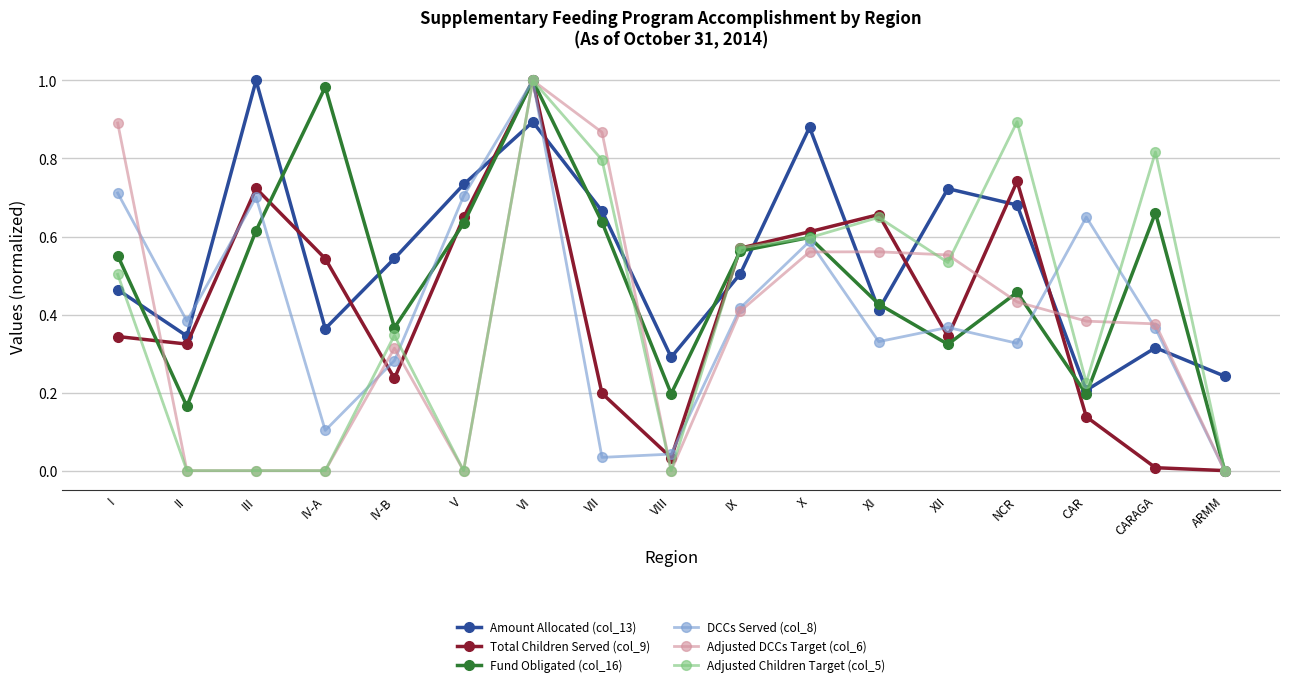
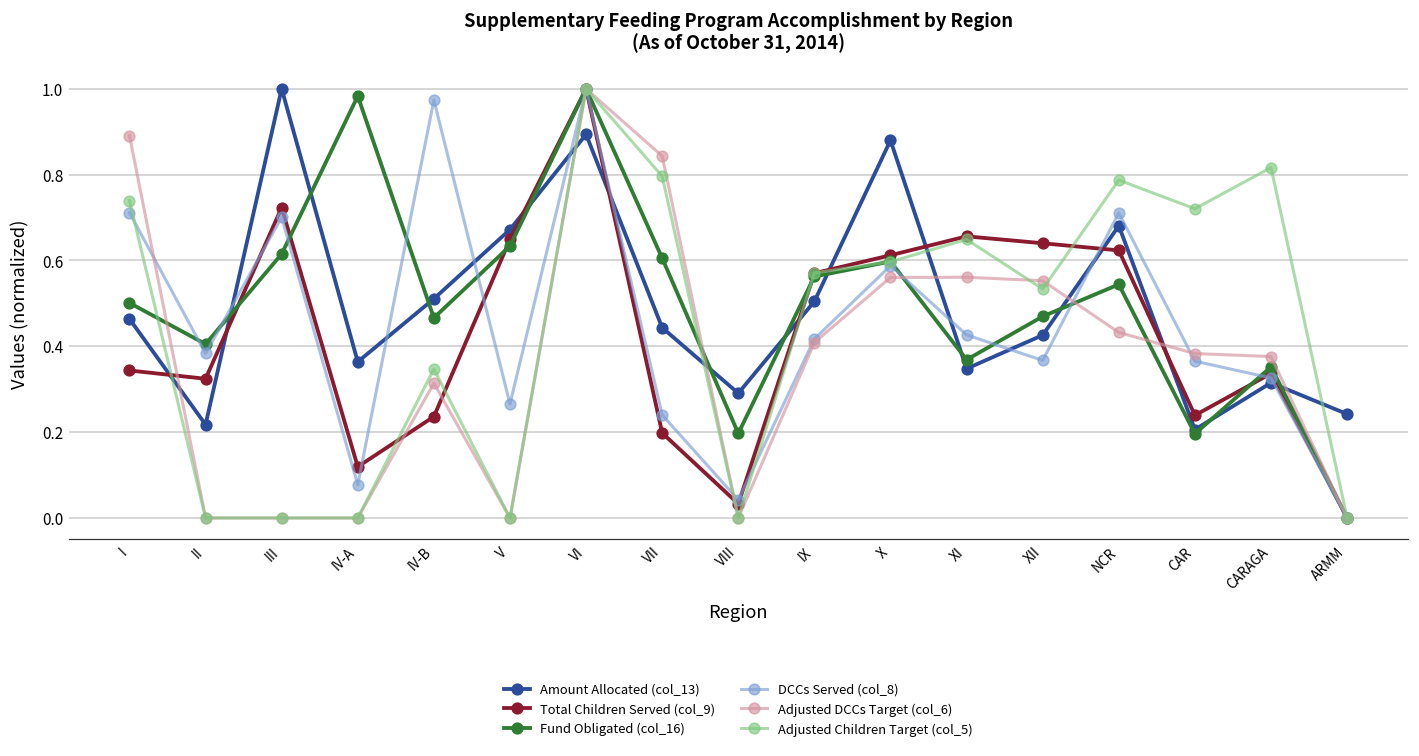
  {
    "Amount Allocated (col_13)": {
      "I": 0.46,
-     "II": 0.34,
+     "II": 0.22,
      "III": 1.00,
      "IV-A": 0.36,
-     "IV-B": 0.54,
-     "V": 0.73,
+     "IV-B": 0.51,
+     "V": 0.67,
      "VI": 0.89,
-     "VII": 0.67,
+     "VII": 0.44,
      "VIII": 0.29,
      "IX": 0.50,
      "X": 0.88,
-     "XI": 0.41,
-     "XII": 0.72,
+     "XI": 0.35,
+     "XII": 0.43,
      "NCR": 0.68,
      "CAR": 0.21,
      "CARAGA": 0.31,
      "ARMM": 0.24
    },
    "Total Children Served (col_9)": {
      "I": 0.34,
      "II": 0.32,
      "III": 0.72,
-     "IV-A": 0.54,
+     "IV-A": 0.12,
      "IV-B": 0.24,
      "V": 0.65,
      "VII": 0.20,
      "VIII": 0.03,
      "X": 0.61,
      "XI": 0.66,
-     "XII": 0.34,
-     "NCR": 0.74,
-     "CAR": 0.14,
-     "CARAGA": 0.01
+     "XII": 0.64,
+     "NCR": 0.62,
+     "CAR": 0.24,
+     "CARAGA": 0.34
    },
    "Fund Obligated (col_16)": {
-     "I": 0.55,
-     "II": 0.16,
+     "I": 0.50,
+     "II": 0.41,
      "III": 0.62,
      "IV-A": 0.98,
-     "IV-B": 0.37,
+     "IV-B": 0.47,
      "V": 0.63,
-     "VII": 0.64,
+     "VII": 0.61,
      "VIII": 0.20,
      "IX": 0.56,
-     "XI": 0.43,
-     "XII": 0.32,
-     "NCR": 0.46,
+     "XI": 0.37,
+     "XII": 0.47,
+     "NCR": 0.54,
      "CAR": 0.20,
-     "CARAGA": 0.66
+     "CARAGA": 0.35
    },
    "DCCs Served (col_8)": {
      "I": 0.71,
      "II": 0.38,
      "III": 0.70,
-     "IV-A": 0.10,
-     "IV-B": 0.28,
-     "V": 0.70,
-     "VII": 0.03,
+     "IV-A": 0.08,
+     "IV-B": 0.97,
+     "V": 0.27,
+     "VII": 0.24,
      "VIII": 0.04,
      "IX": 0.42,
      "X": 0.59,
-     "XI": 0.33,
+     "XI": 0.43,
      "XII": 0.37,
-     "NCR": 0.33,
-     "CAR": 0.65,
-     "CARAGA": 0.36
+     "NCR": 0.71,
+     "CAR": 0.37,
+     "CARAGA": 0.33
    },
    "Adjusted DCCs Target (col_6)": {
      "I": 0.89,
      "IV-B": 0.31,
-     "VII": 0.87,
+     "VII": 0.84,
      "IX": 0.41,
      "X": 0.56,
      "XI": 0.56,
      "XII": 0.55,
      "NCR": 0.43,
      "CAR": 0.38,
      "CARAGA": 0.38
    },
    "Adjusted Children Target (col_5)": {
-     "I": 0.50,
+     "I": 0.74,
      "IV-B": 0.35,
      "VII": 0.80,
      "XI": 0.65,
      "XII": 0.53,
-     "NCR": 0.89,
-     "CAR": 0.23,
+     "NCR": 0.79,
+     "CAR": 0.72,
      "CARAGA": 0.82
    }
  }
